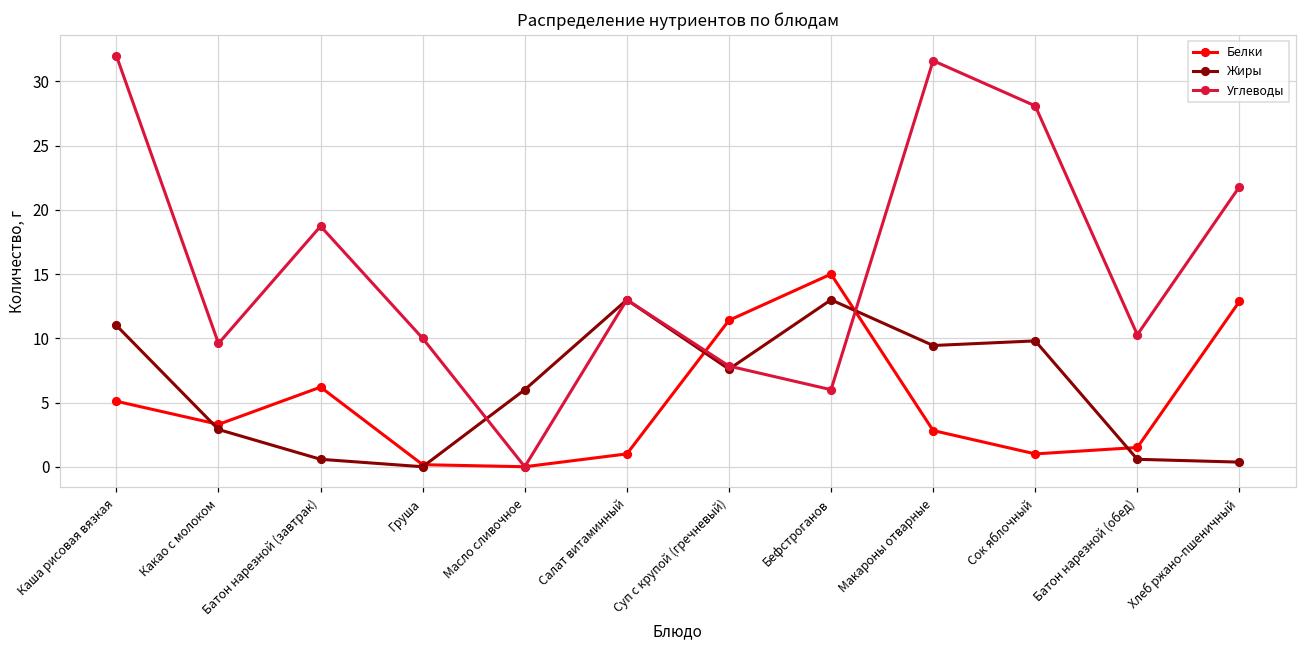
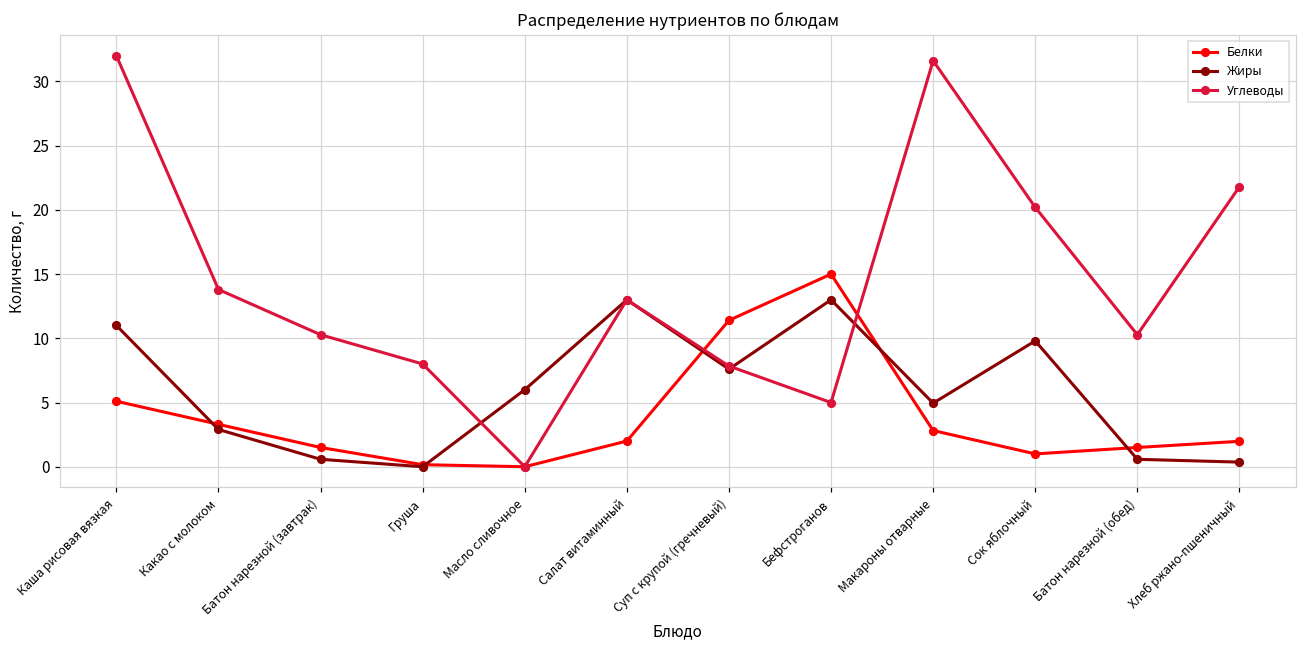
  {
    "Белки": {
      "Каша рисовая вязкая": 5.1,
      "Какао с молоком": 3.3,
-     "Батон нарезной (завтрак)": 6.2,
-     "Салат витаминный": 1,
+     "Батон нарезной (завтрак)": 1.5,
+     "Салат витаминный": 2,
      "Суп с крупой (гречневый)": 11.4,
      "Бефстроганов": 15.0,
      "Макароны отварные": 2.8,
      "Сок яблочный": 1.0,
      "Батон нарезной (обед)": 1.5,
-     "Хлеб ржано-пшеничный": 12.9
+     "Хлеб ржано-пшеничный": 2.0
    },
    "Жиры": {
      "Каша рисовая вязкая": 11.0,
      "Какао с молоком": 2.9,
      "Батон нарезной (завтрак)": 0.6,
      "Масло сливочное": 6.0,
      "Суп с крупой (гречневый)": 7.6,
      "Бефстроганов": 13.0,
-     "Макароны отварные": 9.4,
+     "Макароны отварные": 5.0,
      "Сок яблочный": 9.8,
      "Батон нарезной (обед)": 0.6,
      "Хлеб ржано-пшеничный": 0.4
    },
    "Углеводы": {
      "Каша рисовая вязкая": 32.0,
-     "Какао с молоком": 9.6,
-     "Батон нарезной (завтрак)": 18.7,
-     "Груша": 10,
+     "Какао с молоком": 13.8,
+     "Батон нарезной (завтрак)": 10.3,
+     "Груша": 8,
      "Суп с крупой (гречневый)": 7.8,
-     "Бефстроганов": 6,
+     "Бефстроганов": 5,
      "Макароны отварные": 31.6,
-     "Сок яблочный": 28.1,
+     "Сок яблочный": 20.2,
      "Батон нарезной (обед)": 10.3,
      "Хлеб ржано-пшеничный": 21.8
    }
  }
